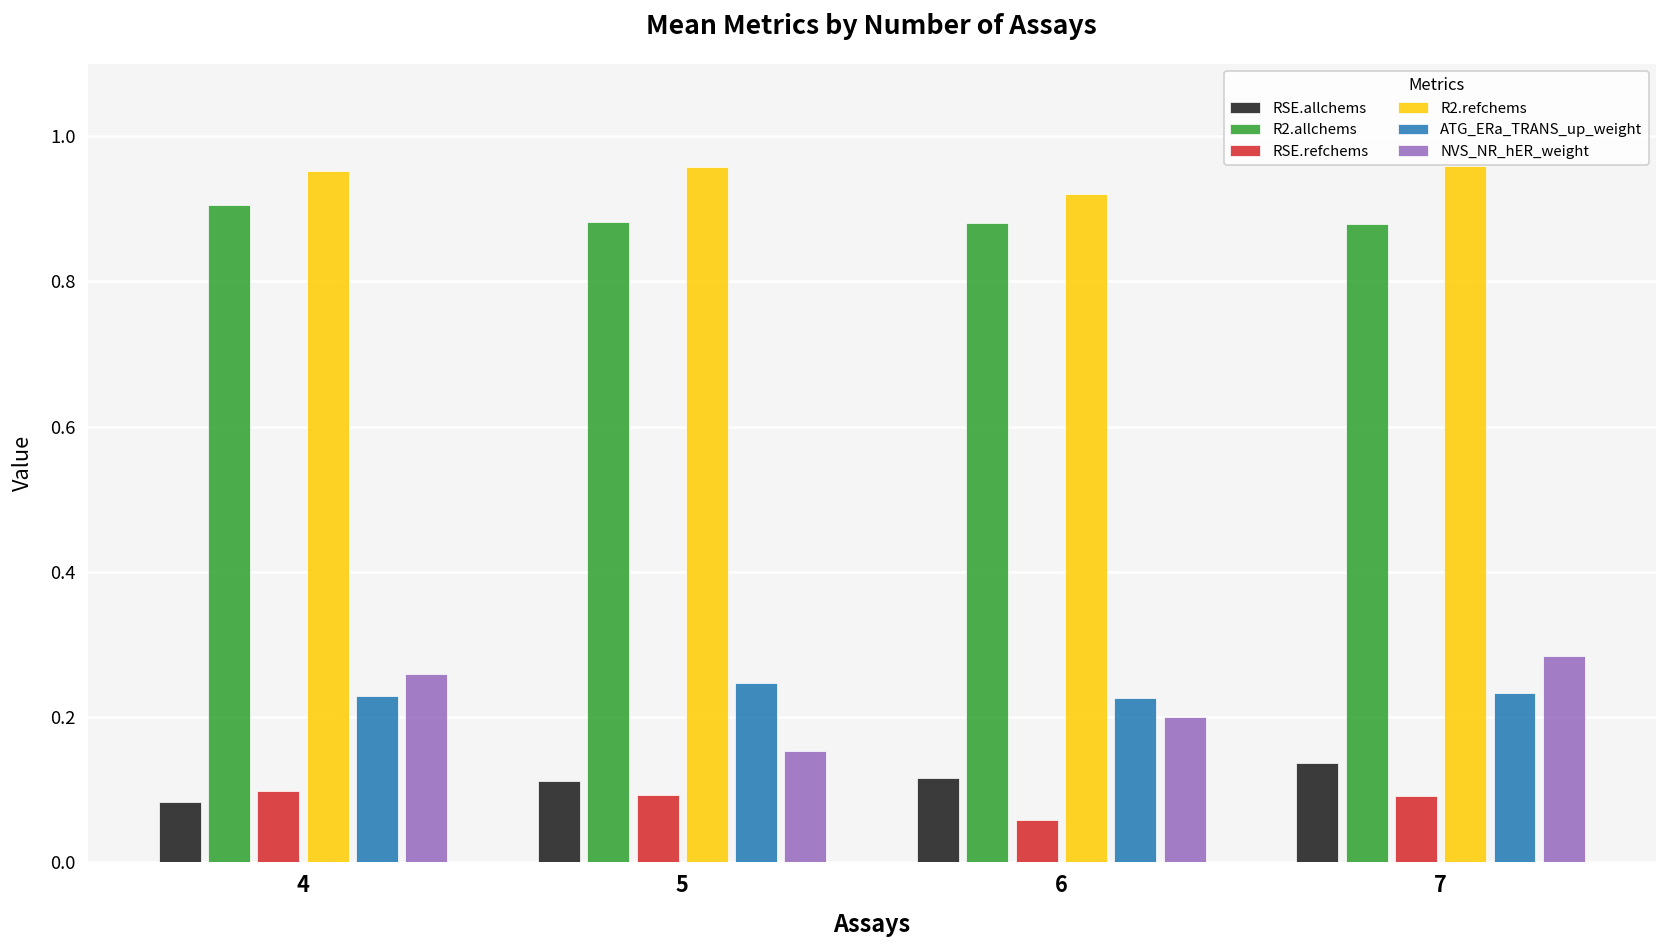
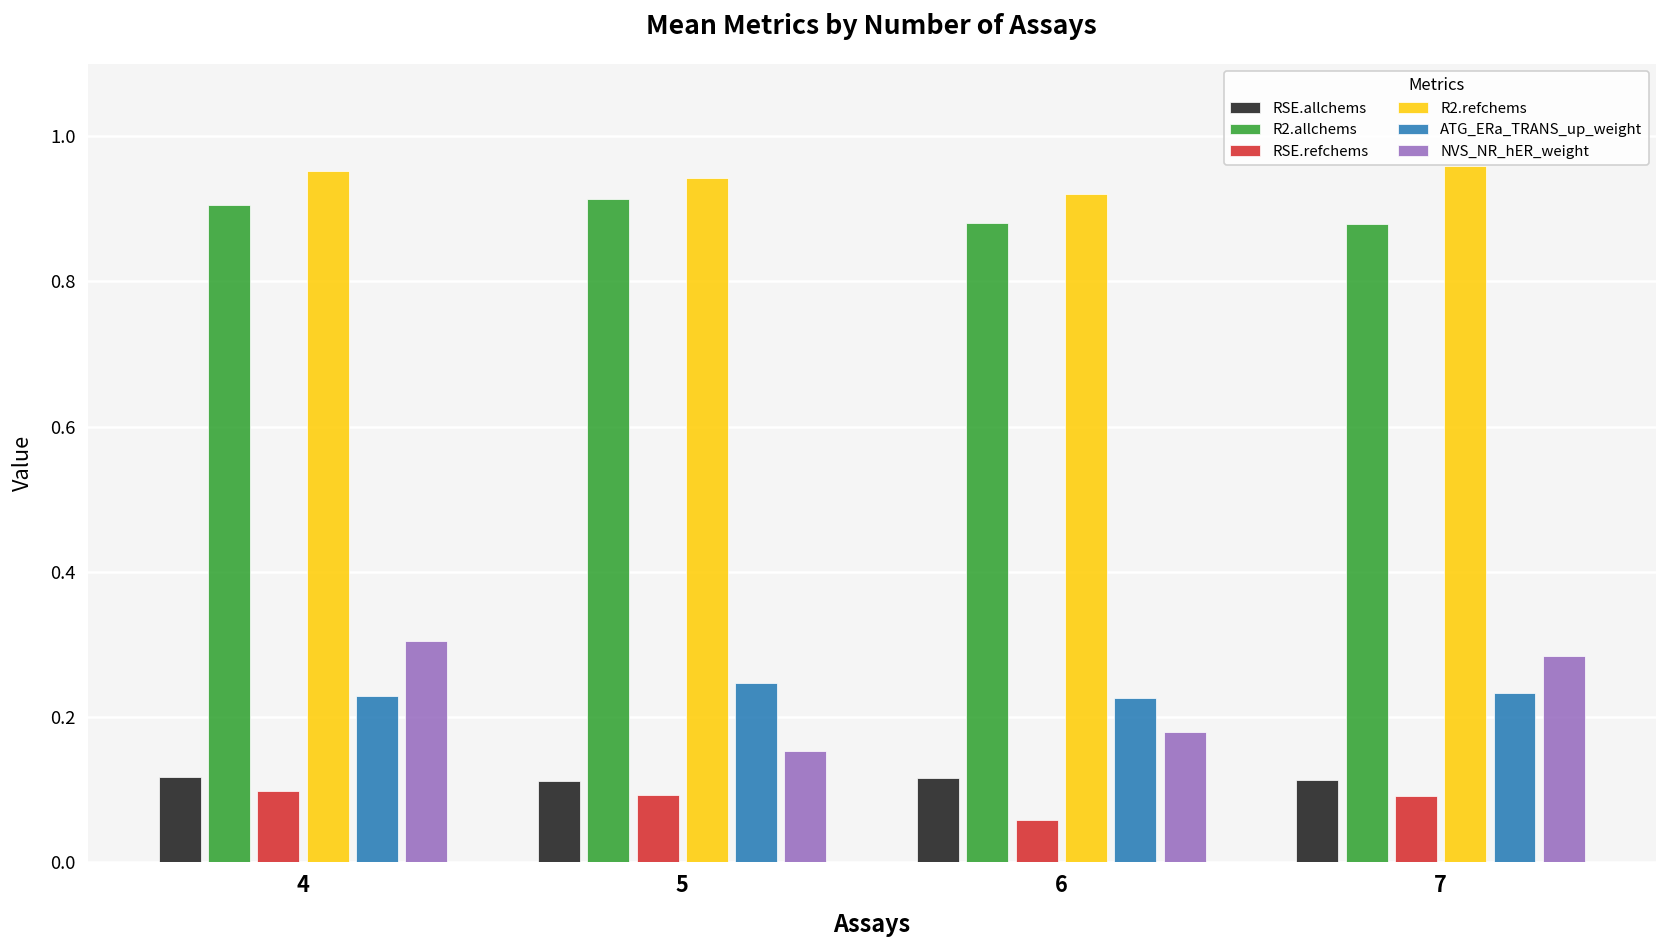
  {
    "RSE.allchems": {
-     "4": 0.08,
+     "4": 0.12,
      "5": 0.11,
      "6": 0.12,
-     "7": 0.14
+     "7": 0.11
    },
    "R2.allchems": {
      "4": 0.90,
-     "5": 0.88,
+     "5": 0.91,
      "6": 0.88,
      "7": 0.88
    },
    "RSE.refchems": {
      "4": 0.10,
      "5": 0.09,
      "6": 0.06,
      "7": 0.09
    },
    "R2.refchems": {
      "4": 0.95,
-     "5": 0.96,
+     "5": 0.94,
      "6": 0.92
    },
    "ATG_ERa_TRANS_up_weight": {
      "4": 0.23,
      "5": 0.25,
      "6": 0.23,
      "7": 0.23
    },
    "NVS_NR_hER_weight": {
-     "4": 0.26,
+     "4": 0.30,
      "5": 0.15,
-     "6": 0.20,
+     "6": 0.18,
      "7": 0.28
    }
  }
